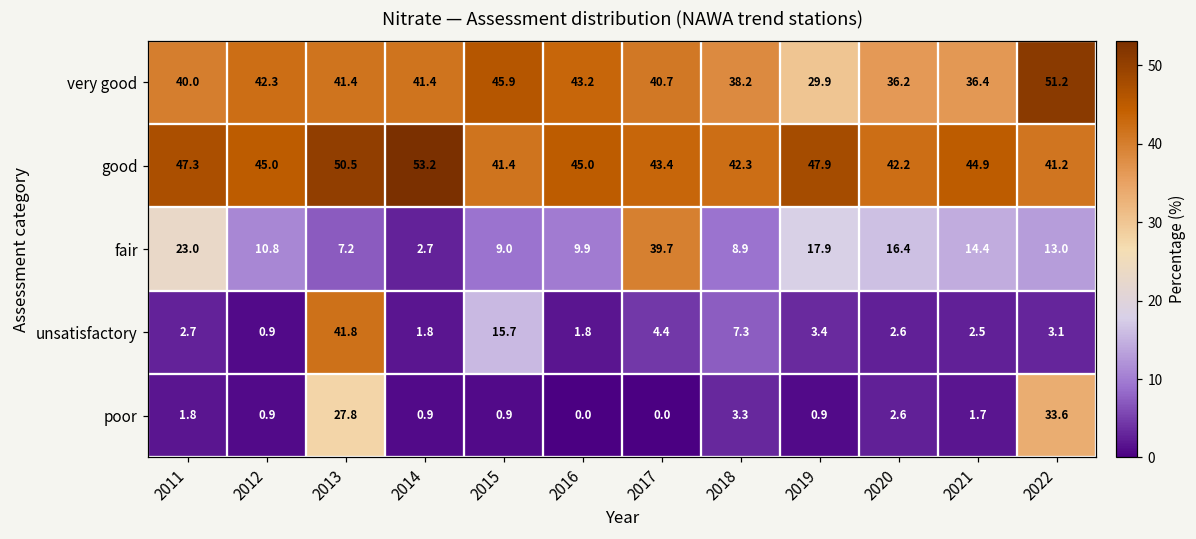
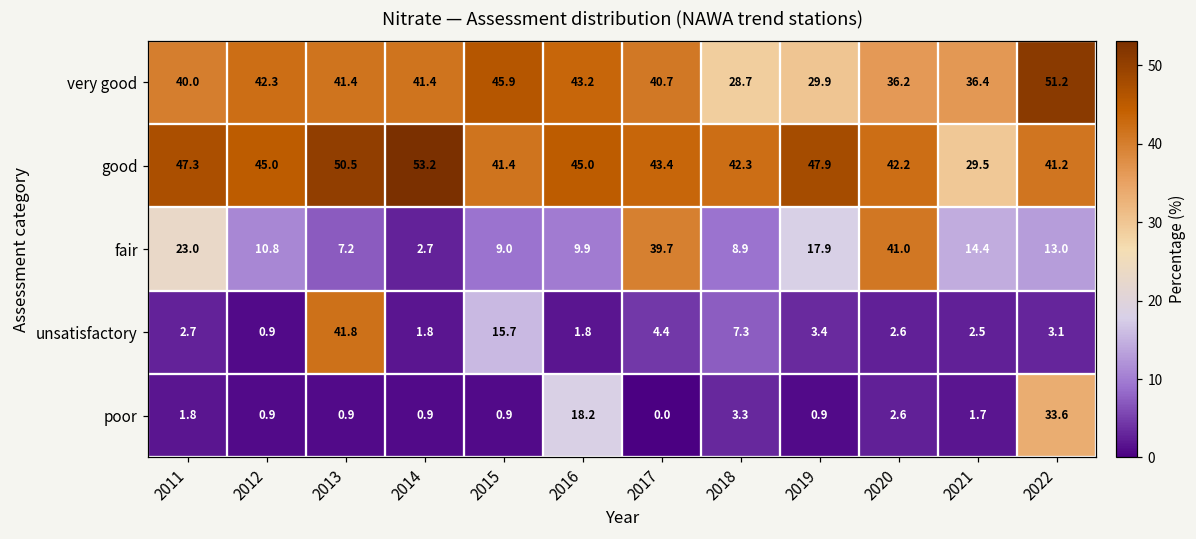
  {
    "very good": {
      "2011": 40.0,
      "2012": 42.3,
      "2013": 41.4,
      "2014": 41.4,
      "2015": 45.9,
      "2016": 43.2,
      "2017": 40.7,
-     "2018": 38.2,
+     "2018": 28.7,
      "2019": 29.9,
      "2020": 36.2,
      "2021": 36.4,
      "2022": 51.2
    },
    "good": {
      "2011": 47.3,
      "2012": 45.0,
      "2013": 50.5,
      "2014": 53.2,
      "2015": 41.4,
      "2016": 45.0,
      "2017": 43.4,
      "2018": 42.3,
      "2019": 47.9,
      "2020": 42.2,
-     "2021": 44.9,
+     "2021": 29.5,
      "2022": 41.2
    },
    "fair": {
      "2011": 23.0,
      "2012": 10.8,
      "2013": 7.2,
      "2014": 2.7,
      "2015": 9.0,
      "2016": 9.9,
      "2017": 39.7,
      "2018": 8.9,
      "2019": 17.9,
-     "2020": 16.4,
+     "2020": 41.0,
      "2021": 14.4,
      "2022": 13.0
    },
    "unsatisfactory": {
      "2011": 2.7,
      "2012": 0.9,
      "2013": 41.8,
      "2014": 1.8,
      "2015": 15.7,
      "2016": 1.8,
      "2017": 4.4,
      "2018": 7.3,
      "2019": 3.4,
      "2020": 2.6,
      "2021": 2.5,
      "2022": 3.1
    },
    "poor": {
      "2011": 1.8,
      "2012": 0.9,
-     "2013": 27.8,
+     "2013": 0.9,
      "2014": 0.9,
      "2015": 0.9,
-     "2016": 0.0,
+     "2016": 18.2,
      "2017": 0.0,
      "2018": 3.3,
      "2019": 0.9,
      "2020": 2.6,
      "2021": 1.7,
      "2022": 33.6
    }
  }
